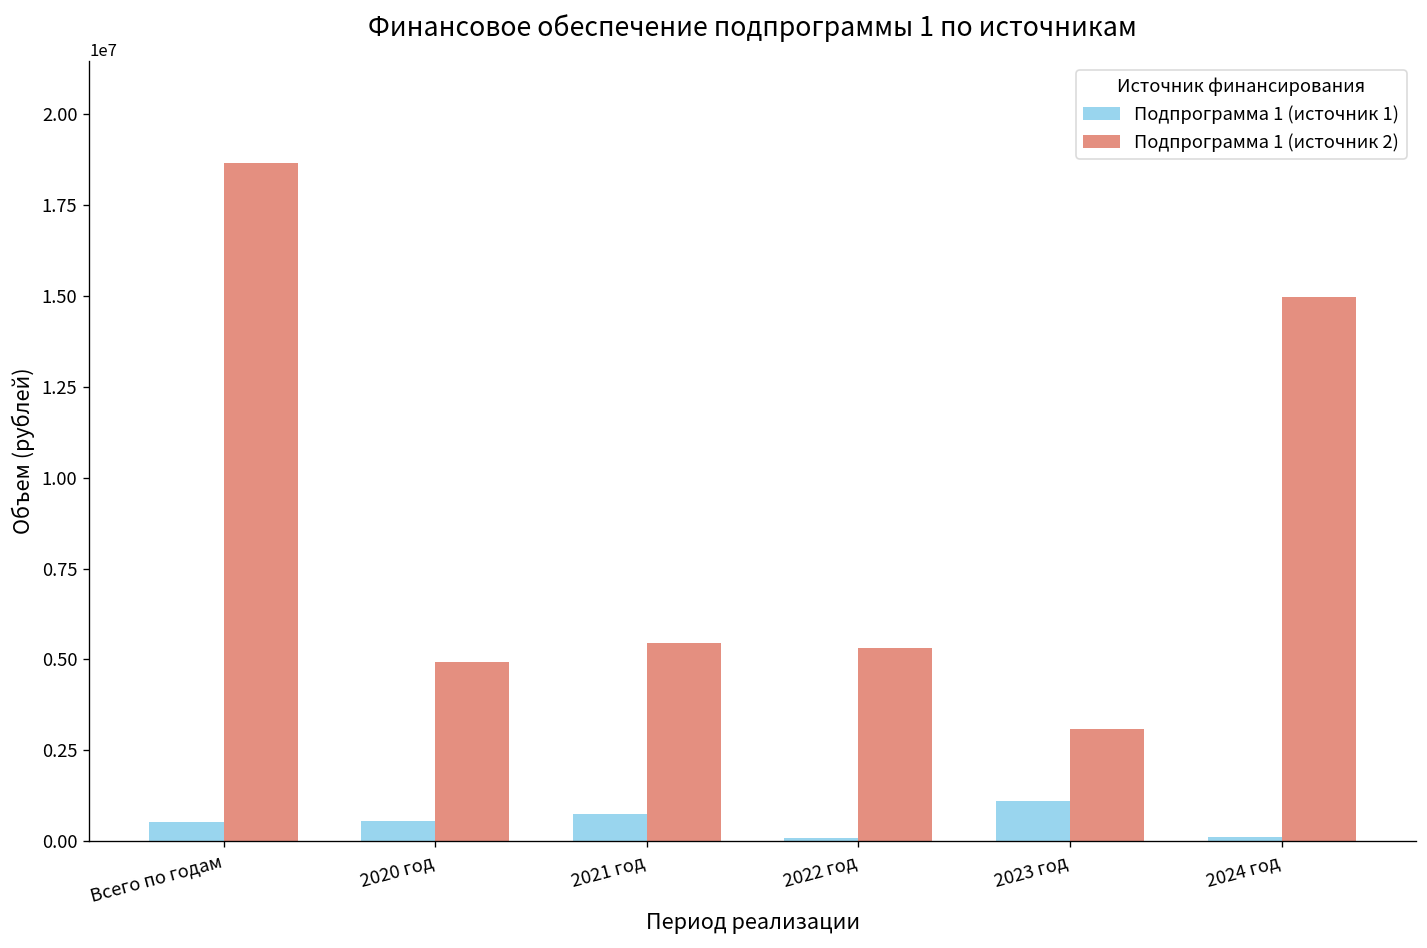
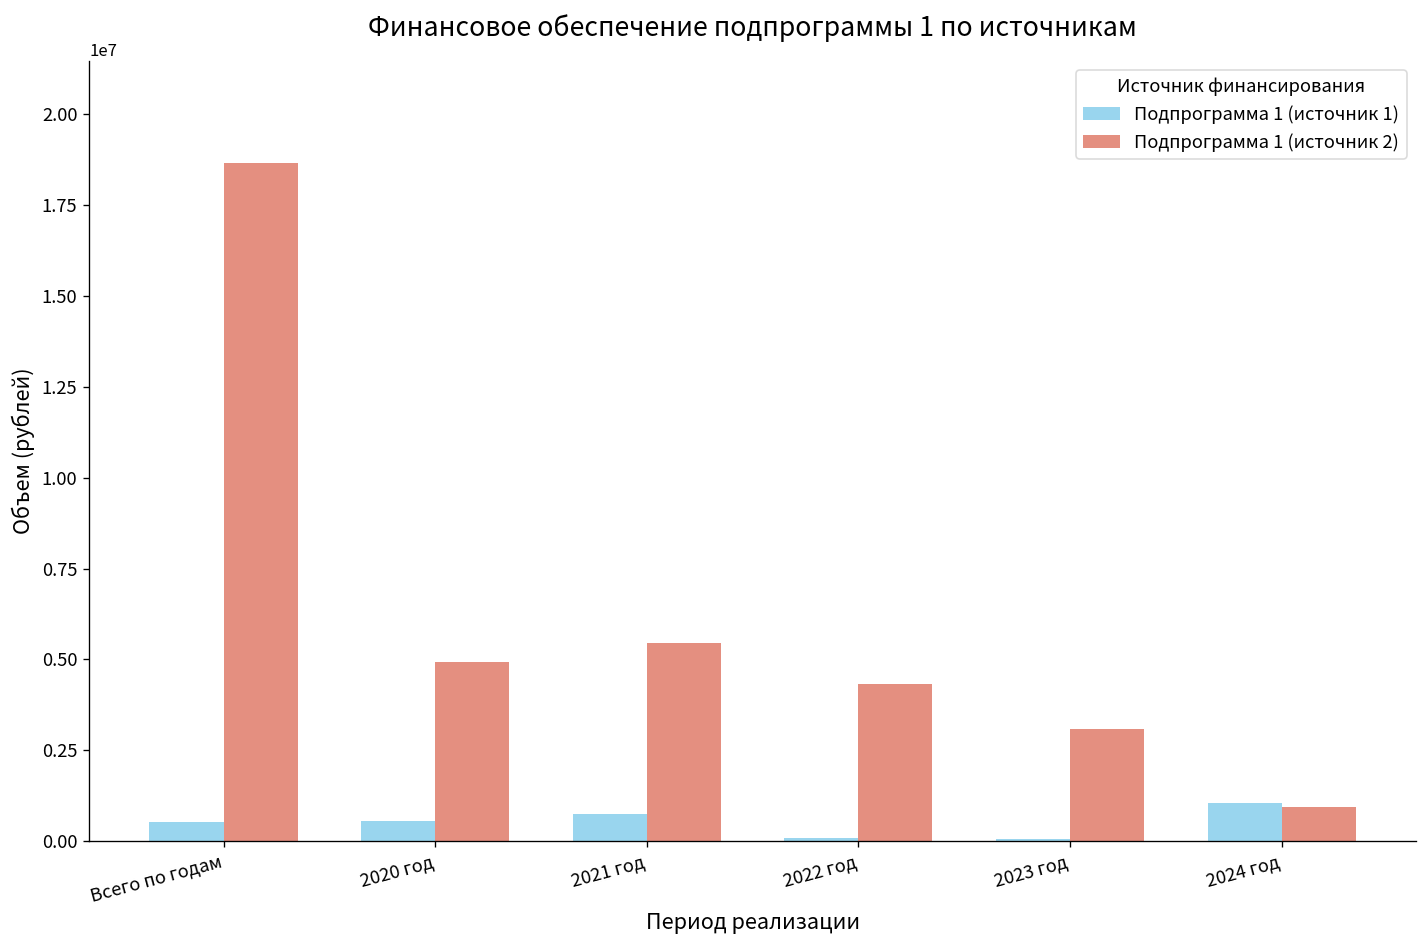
  {
    "Подпрограмма 1 (источник 1)": {
      "Всего по годам": 500000,
      "2020 год": 600000,
      "2021 год": 700000,
      "2022 год": 100000,
-     "2023 год": 1100000,
-     "2024 год": 100000
+     "2023 год": 100000,
+     "2024 год": 1100000
    },
    "Подпрограмма 1 (источник 2)": {
      "Всего по годам": 18700000,
      "2020 год": 4900000,
      "2021 год": 5500000,
-     "2022 год": 5300000,
+     "2022 год": 4300000,
      "2023 год": 3100000,
-     "2024 год": 15000000
+     "2024 год": 900000
    }
  }
